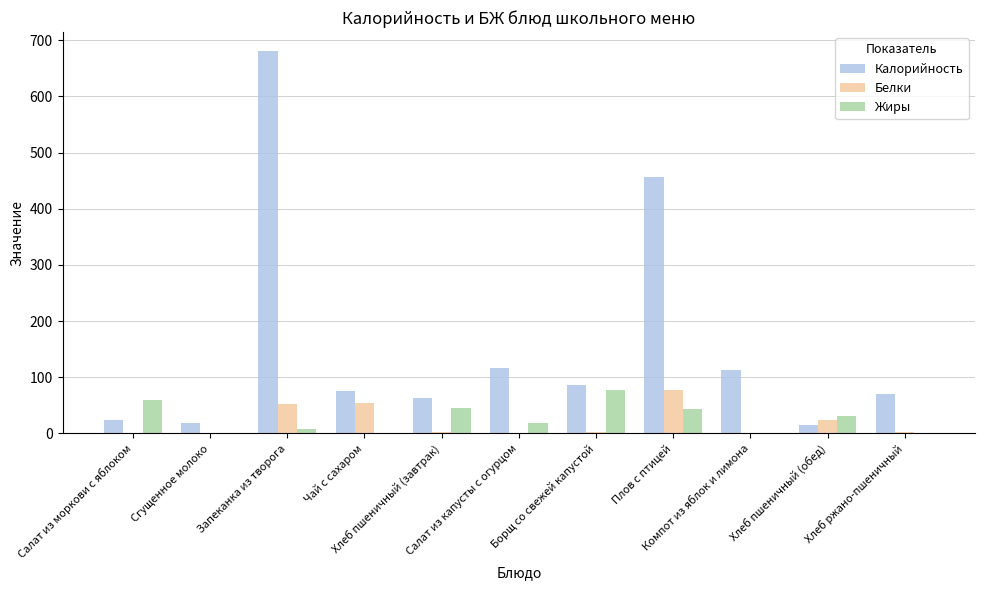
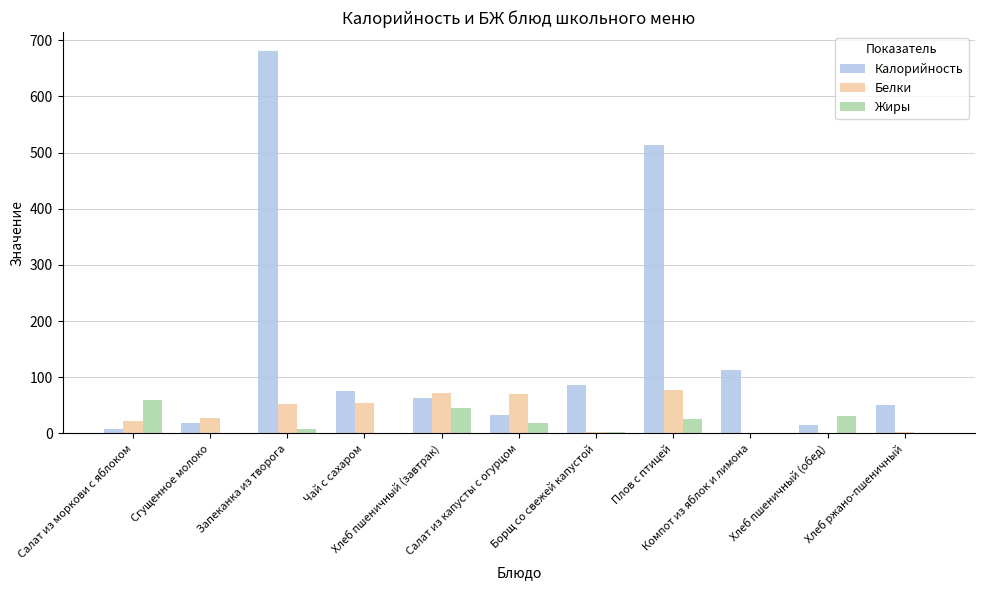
  {
    "Калорийность": {
-     "Салат из моркови с яблоком": 20,
+     "Салат из моркови с яблоком": 10,
      "Сгущенное молоко": 20,
      "Запеканка из творога": 680,
      "Чай с сахаром": 80,
      "Хлеб пшеничный (завтрак)": 60,
-     "Салат из капусты с огурцом": 120,
+     "Салат из капусты с огурцом": 30,
      "Борщ со свежей капустой": 90,
-     "Плов с птицей": 460,
+     "Плов с птицей": 510,
      "Компот из яблок и лимона": 110,
      "Хлеб пшеничный (обед)": 20,
-     "Хлеб ржано-пшеничный": 70
+     "Хлеб ржано-пшеничный": 50
    },
    "Белки": {
-     "Салат из моркови с яблоком": 0,
-     "Сгущенное молоко": 0,
+     "Салат из моркови с яблоком": 20,
+     "Сгущенное молоко": 30,
      "Запеканка из творога": 50,
      "Чай с сахаром": 50,
-     "Хлеб пшеничный (завтрак)": 0,
-     "Салат из капусты с огурцом": 0,
+     "Хлеб пшеничный (завтрак)": 70,
+     "Салат из капусты с огурцом": 70,
      "Плов с птицей": 80,
-     "Хлеб пшеничный (обед)": 20
+     "Хлеб пшеничный (обед)": 0
    },
    "Жиры": {
      "Салат из моркови с яблоком": 60,
      "Сгущенное молоко": 0,
      "Запеканка из творога": 10,
      "Хлеб пшеничный (завтрак)": 40,
      "Салат из капусты с огурцом": 20,
-     "Борщ со свежей капустой": 80,
-     "Плов с птицей": 40,
+     "Борщ со свежей капустой": 0,
+     "Плов с птицей": 30,
      "Хлеб пшеничный (обед)": 30
    }
  }
